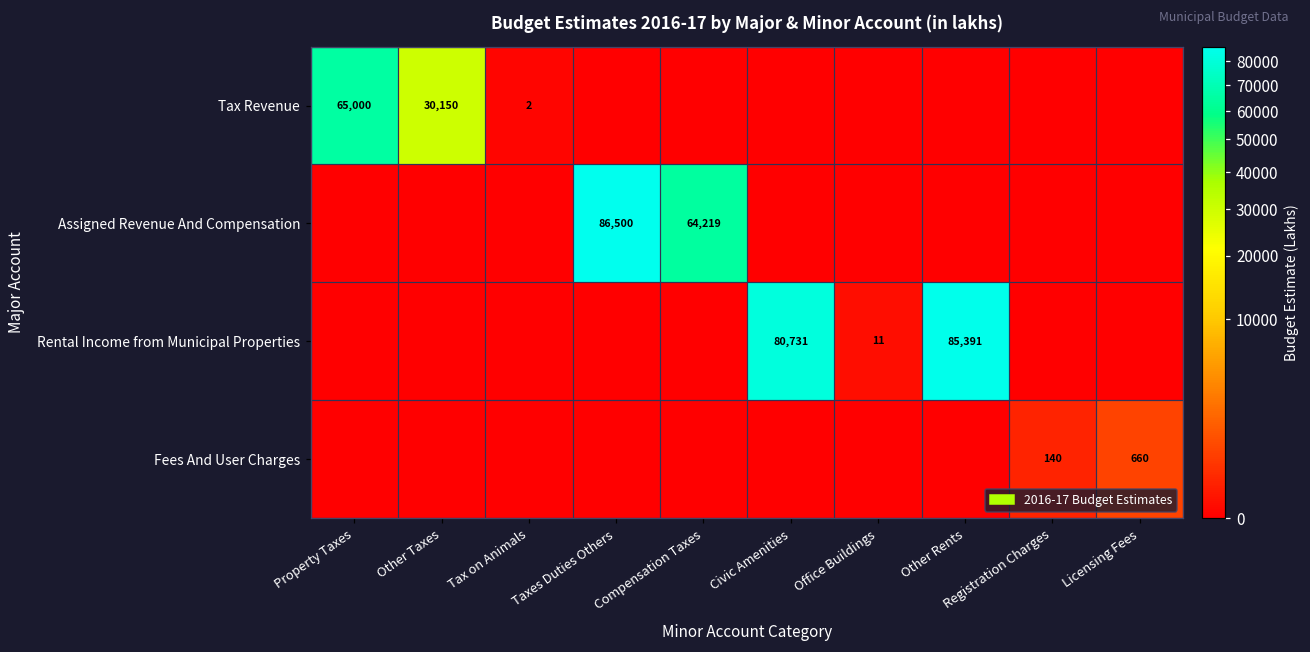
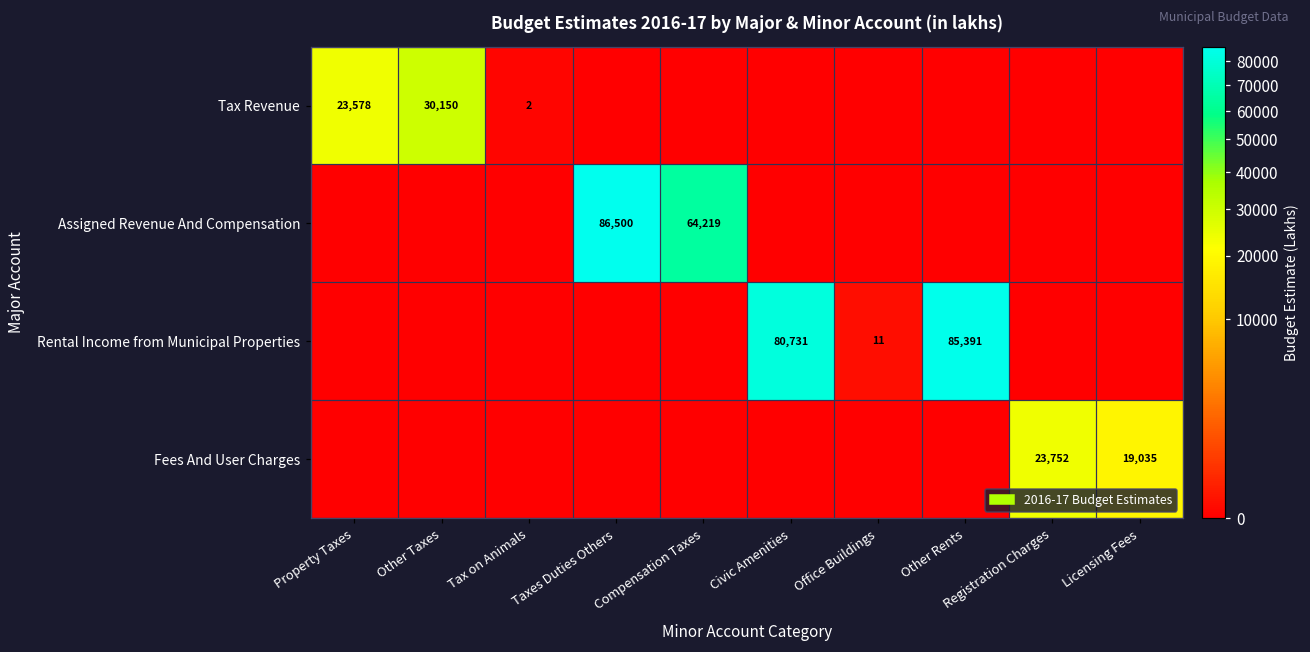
  {
    "Tax Revenue": {
-     "Property Taxes": "65,000",
+     "Property Taxes": "23,578",
      "Other Taxes": "30,150",
      "Tax on Animals": "2"
    },
    "Assigned Revenue And Compensation": {
      "Taxes Duties Others": "86,500",
      "Compensation Taxes": "64,219"
    },
    "Rental Income from Municipal Properties": {
      "Civic Amenities": "80,731",
      "Office Buildings": "11",
      "Other Rents": "85,391"
    },
    "Fees And User Charges": {
-     "Registration Charges": "140",
-     "Licensing Fees": "660"
+     "Registration Charges": "23,752",
+     "Licensing Fees": "19,035"
    }
  }
